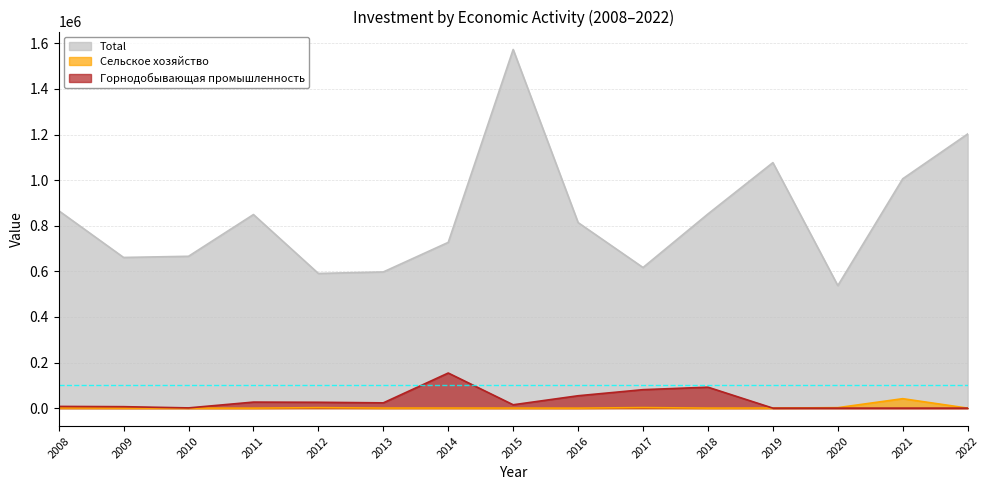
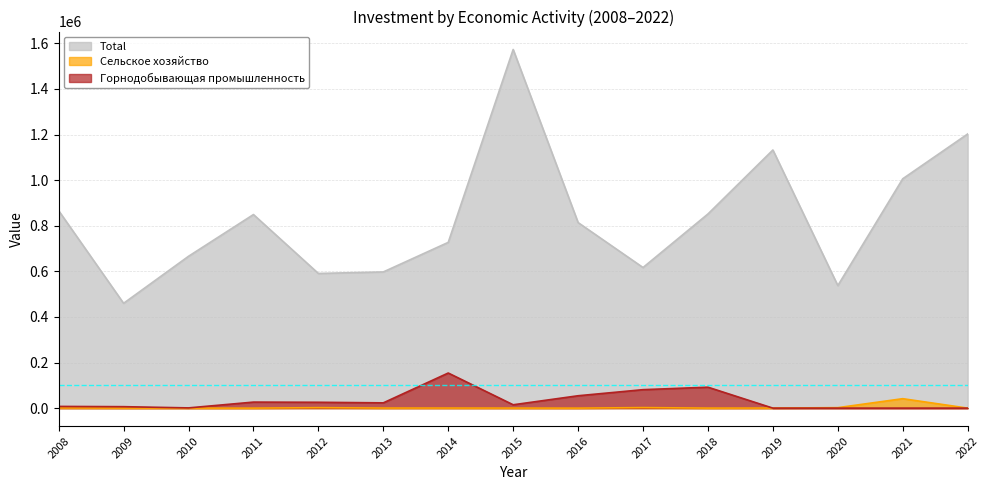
  {
    "Total": {
      "2008": 870000,
-     "2009": 660000,
+     "2009": 460000,
      "2010": 670000,
      "2011": 850000,
      "2012": 590000,
      "2013": 600000,
      "2014": 730000,
      "2015": 1570000,
      "2016": 810000,
      "2017": 620000,
      "2018": 850000,
-     "2019": 1080000,
+     "2019": 1130000,
      "2020": 540000,
      "2021": 1010000,
      "2022": 1200000
    },
    "Сельское хозяйство": {
      "2011": 0,
      "2012": 0,
      "2013": 0,
      "2014": 0,
      "2015": 0,
      "2016": 0,
      "2017": 0,
      "2018": 0,
      "2021": 40000
    },
    "Горнодобывающая промышленность": {
      "2011": 30000,
      "2012": 30000,
      "2013": 20000,
      "2014": 150000,
      "2015": 10000,
      "2016": 50000,
      "2017": 80000,
      "2018": 90000,
      "2021": 0
    }
  }
